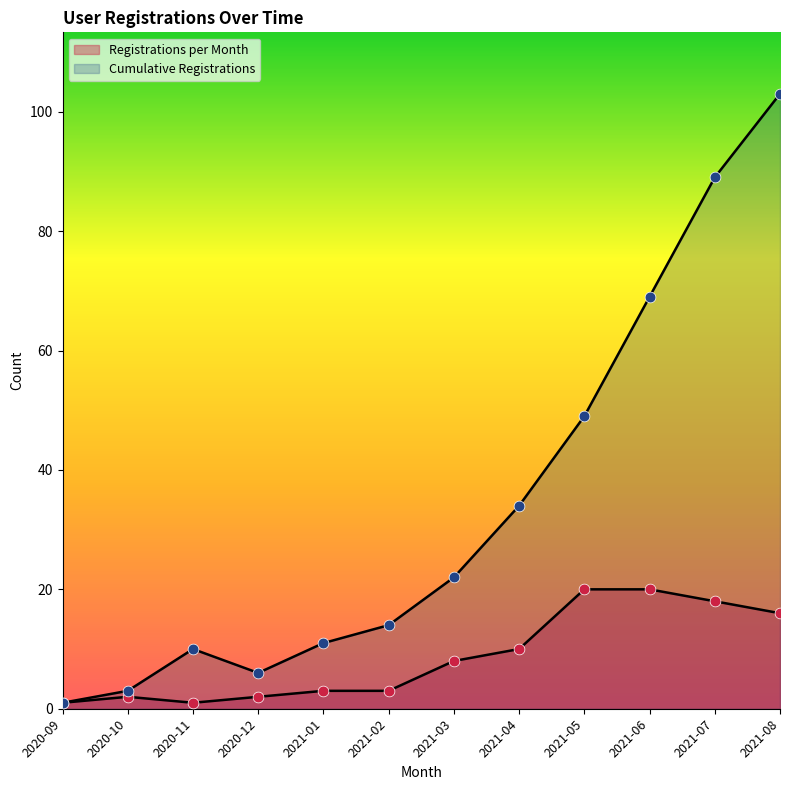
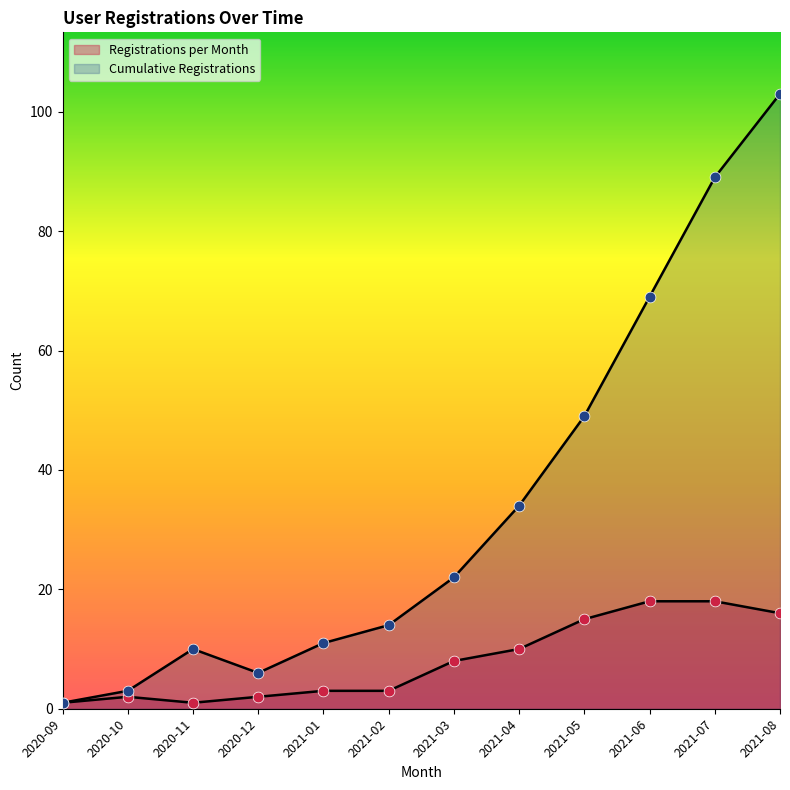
  {
    "Registrations per Month": {
      "2020-10": 2,
      "2020-11": 1,
      "2020-12": 2,
      "2021-01": 3,
      "2021-02": 3,
      "2021-03": 8,
      "2021-04": 10,
-     "2021-05": 20,
-     "2021-06": 20,
+     "2021-05": 15,
+     "2021-06": 18,
      "2021-07": 18,
      "2021-08": 16
    },
    "Cumulative Registrations": {
      "2020-10": 3,
      "2020-11": 10,
      "2020-12": 6,
      "2021-01": 11,
      "2021-02": 14,
      "2021-03": 22,
      "2021-04": 34,
      "2021-05": 49,
      "2021-06": 69,
      "2021-07": 89,
      "2021-08": 103
    }
  }
